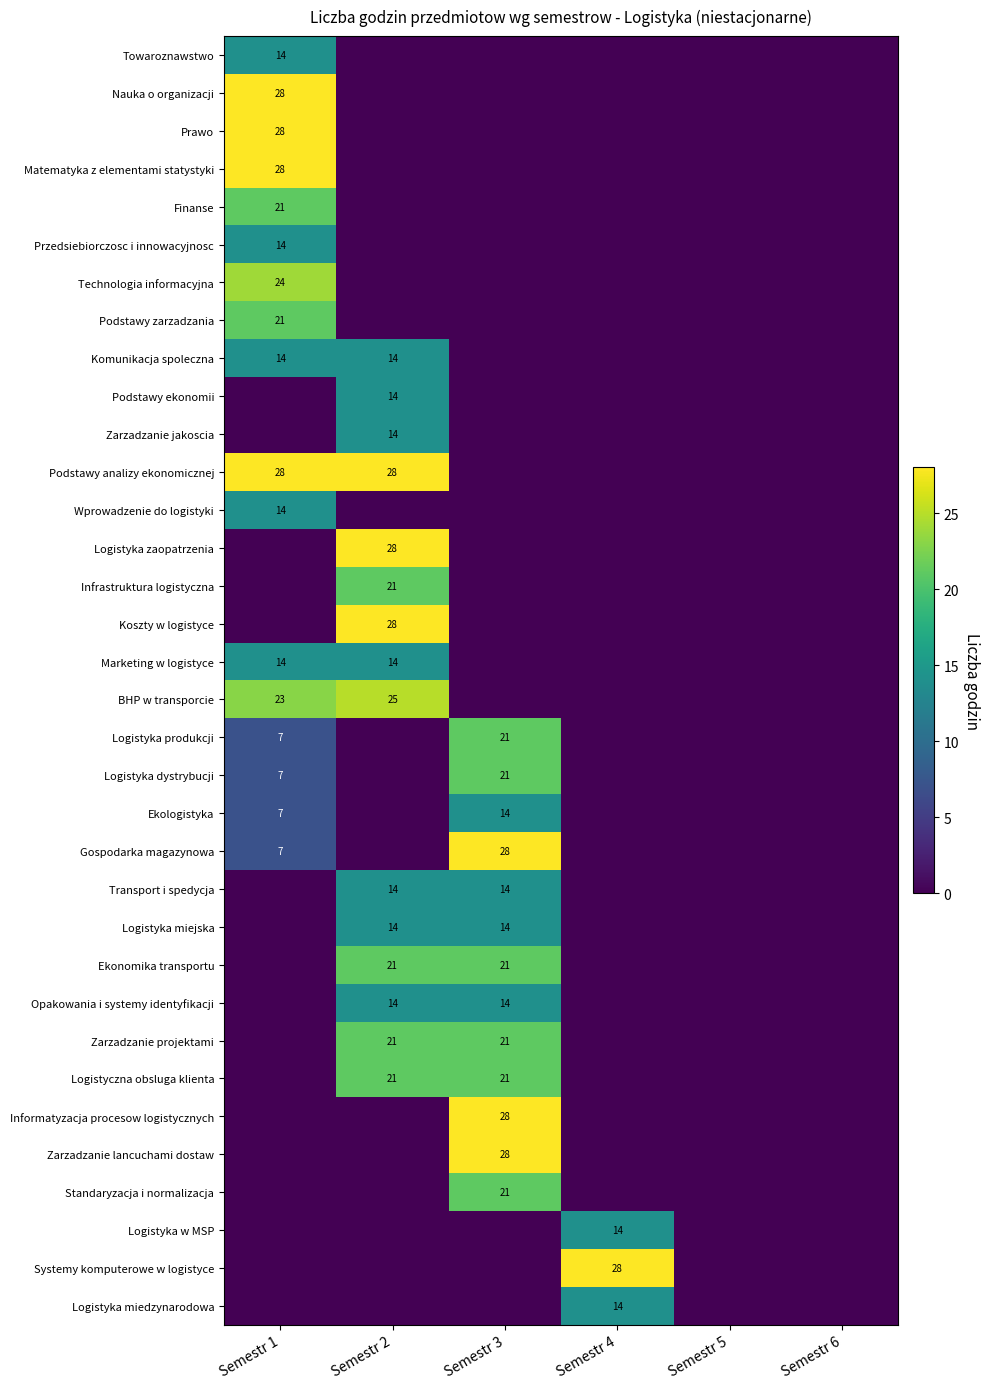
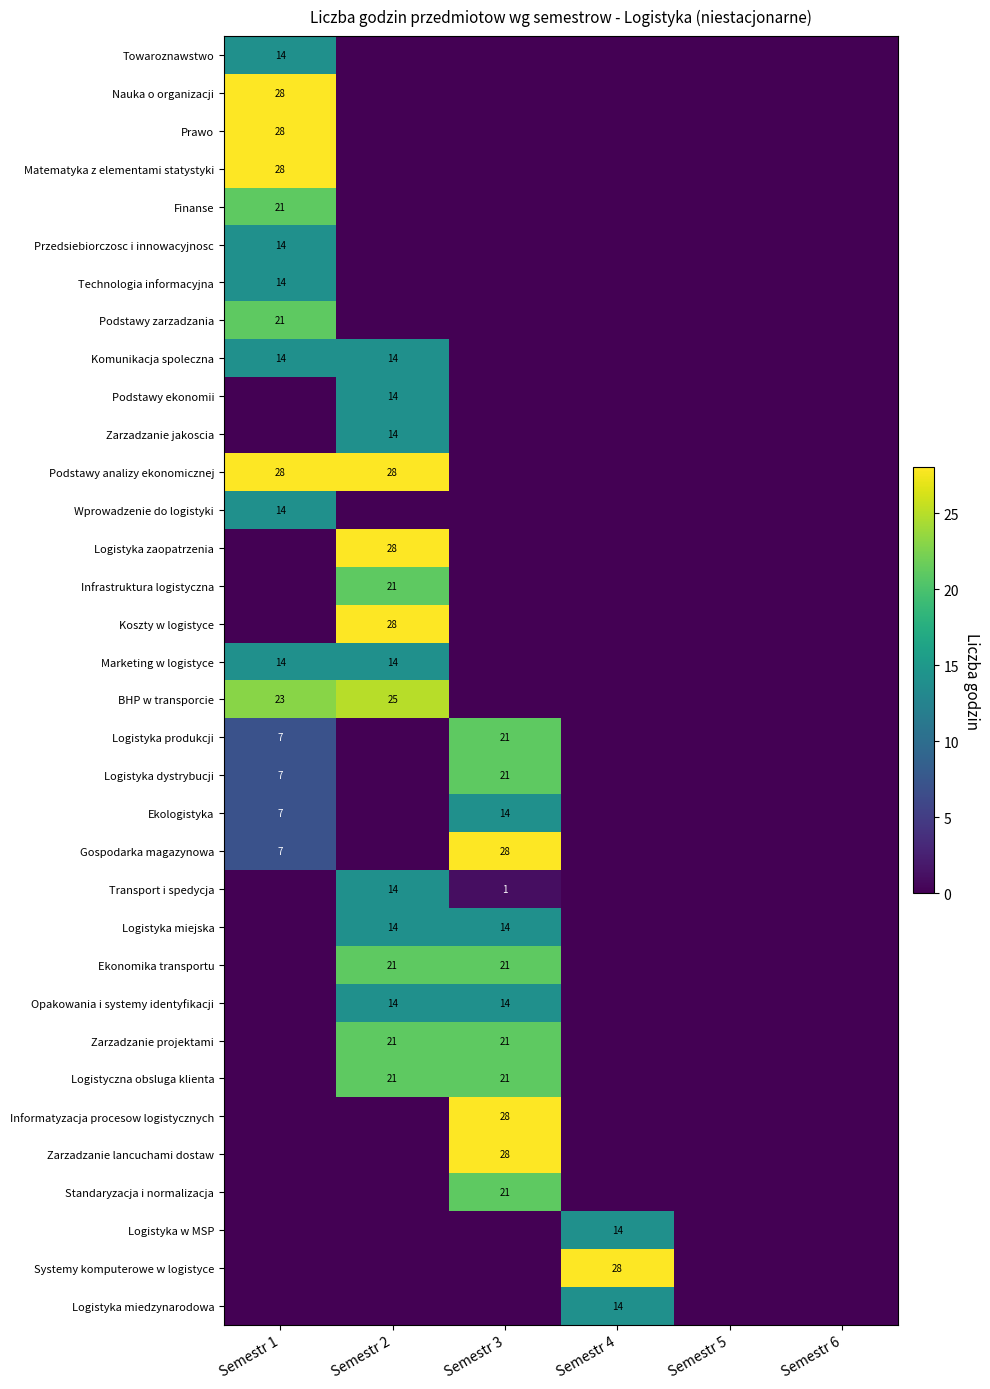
  {
    "Towaroznawstwo": {
      "Semestr 1": 14
    },
    "Nauka o organizacji": {
      "Semestr 1": 28
    },
    "Prawo": {
      "Semestr 1": 28
    },
    "Matematyka z elementami statystyki": {
      "Semestr 1": 28
    },
    "Finanse": {
      "Semestr 1": 21
    },
    "Przedsiebiorczosc i innowacyjnosc": {
      "Semestr 1": 14
    },
    "Technologia informacyjna": {
-     "Semestr 1": 24
+     "Semestr 1": 14
    },
    "Podstawy zarzadzania": {
      "Semestr 1": 21
    },
    "Komunikacja spoleczna": {
      "Semestr 1": 14,
      "Semestr 2": 14
    },
    "Podstawy ekonomii": {
      "Semestr 2": 14
    },
    "Zarzadzanie jakoscia": {
      "Semestr 2": 14
    },
    "Podstawy analizy ekonomicznej": {
      "Semestr 1": 28,
      "Semestr 2": 28
    },
    "Wprowadzenie do logistyki": {
      "Semestr 1": 14
    },
    "Logistyka zaopatrzenia": {
      "Semestr 2": 28
    },
    "Infrastruktura logistyczna": {
      "Semestr 2": 21
    },
    "Koszty w logistyce": {
      "Semestr 2": 28
    },
    "Marketing w logistyce": {
      "Semestr 1": 14,
      "Semestr 2": 14
    },
    "BHP w transporcie": {
      "Semestr 1": 23,
      "Semestr 2": 25
    },
    "Logistyka produkcji": {
      "Semestr 1": 7,
      "Semestr 3": 21
    },
    "Logistyka dystrybucji": {
      "Semestr 1": 7,
      "Semestr 3": 21
    },
    "Ekologistyka": {
      "Semestr 1": 7,
      "Semestr 3": 14
    },
    "Gospodarka magazynowa": {
      "Semestr 1": 7,
      "Semestr 3": 28
    },
    "Transport i spedycja": {
      "Semestr 2": 14,
-     "Semestr 3": 14
+     "Semestr 3": 1
    },
    "Logistyka miejska": {
      "Semestr 2": 14,
      "Semestr 3": 14
    },
    "Ekonomika transportu": {
      "Semestr 2": 21,
      "Semestr 3": 21
    },
    "Opakowania i systemy identyfikacji": {
      "Semestr 2": 14,
      "Semestr 3": 14
    },
    "Zarzadzanie projektami": {
      "Semestr 2": 21,
      "Semestr 3": 21
    },
    "Logistyczna obsluga klienta": {
      "Semestr 2": 21,
      "Semestr 3": 21
    },
    "Informatyzacja procesow logistycznych": {
      "Semestr 3": 28
    },
    "Zarzadzanie lancuchami dostaw": {
      "Semestr 3": 28
    },
    "Standaryzacja i normalizacja": {
      "Semestr 3": 21
    },
    "Logistyka w MSP": {
      "Semestr 4": 14
    },
    "Systemy komputerowe w logistyce": {
      "Semestr 4": 28
    },
    "Logistyka miedzynarodowa": {
      "Semestr 4": 14
    }
  }
